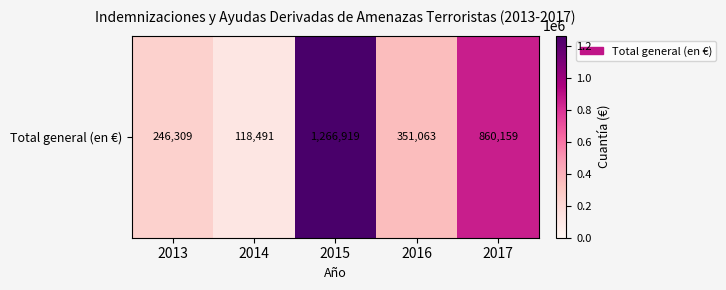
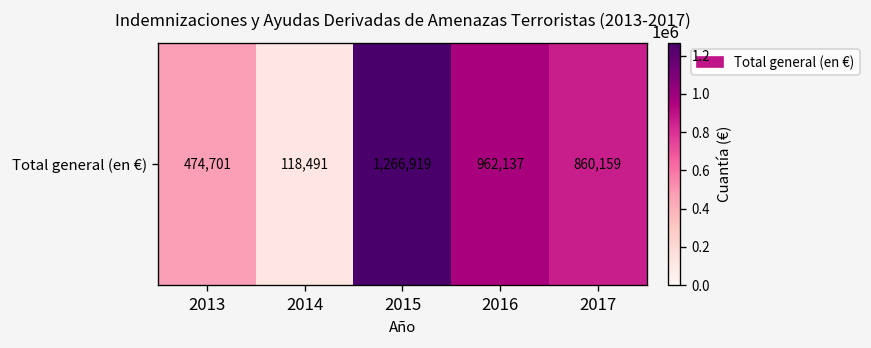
  {
    "Total general (en €)": {
-     "2013": "246,309",
+     "2013": "474,701",
      "2014": "118,491",
      "2015": "1,266,919",
-     "2016": "351,063",
+     "2016": "962,137",
      "2017": "860,159"
    }
  }
